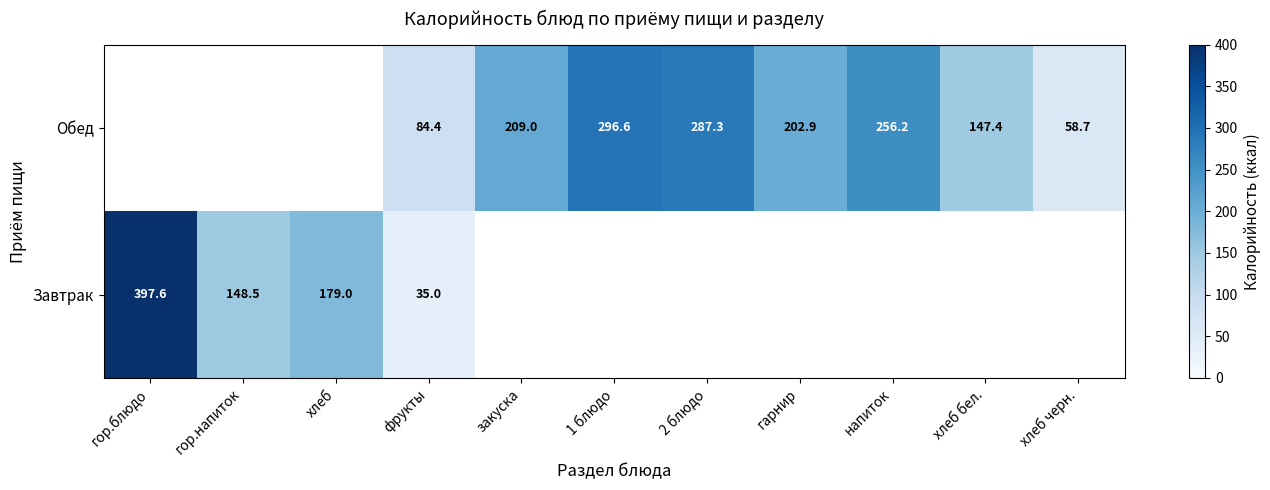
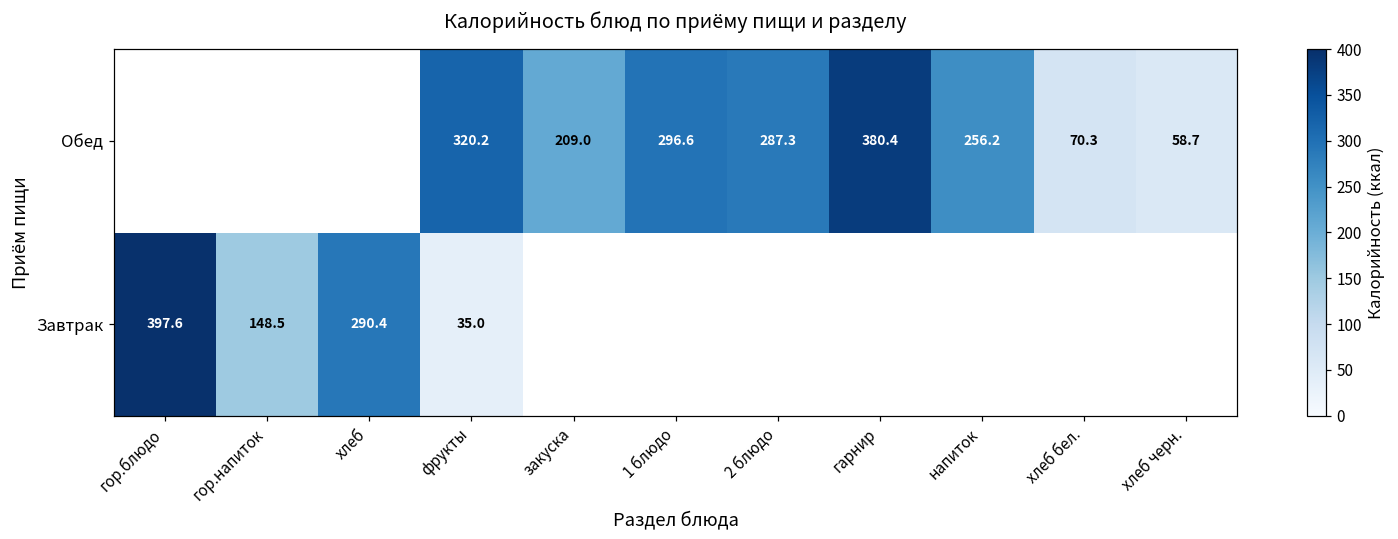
  {
    "Обед": {
-     "фрукты": 84.4,
+     "фрукты": 320.2,
      "закуска": 209.0,
      "1 блюдо": 296.6,
      "2 блюдо": 287.3,
-     "гарнир": 202.9,
+     "гарнир": 380.4,
      "напиток": 256.2,
-     "хлеб бел.": 147.4,
+     "хлеб бел.": 70.3,
      "хлеб черн.": 58.7
    },
    "Завтрак": {
      "гор.блюдо": 397.6,
      "гор.напиток": 148.5,
-     "хлеб": 179.0,
+     "хлеб": 290.4,
      "фрукты": 35.0
    }
  }
